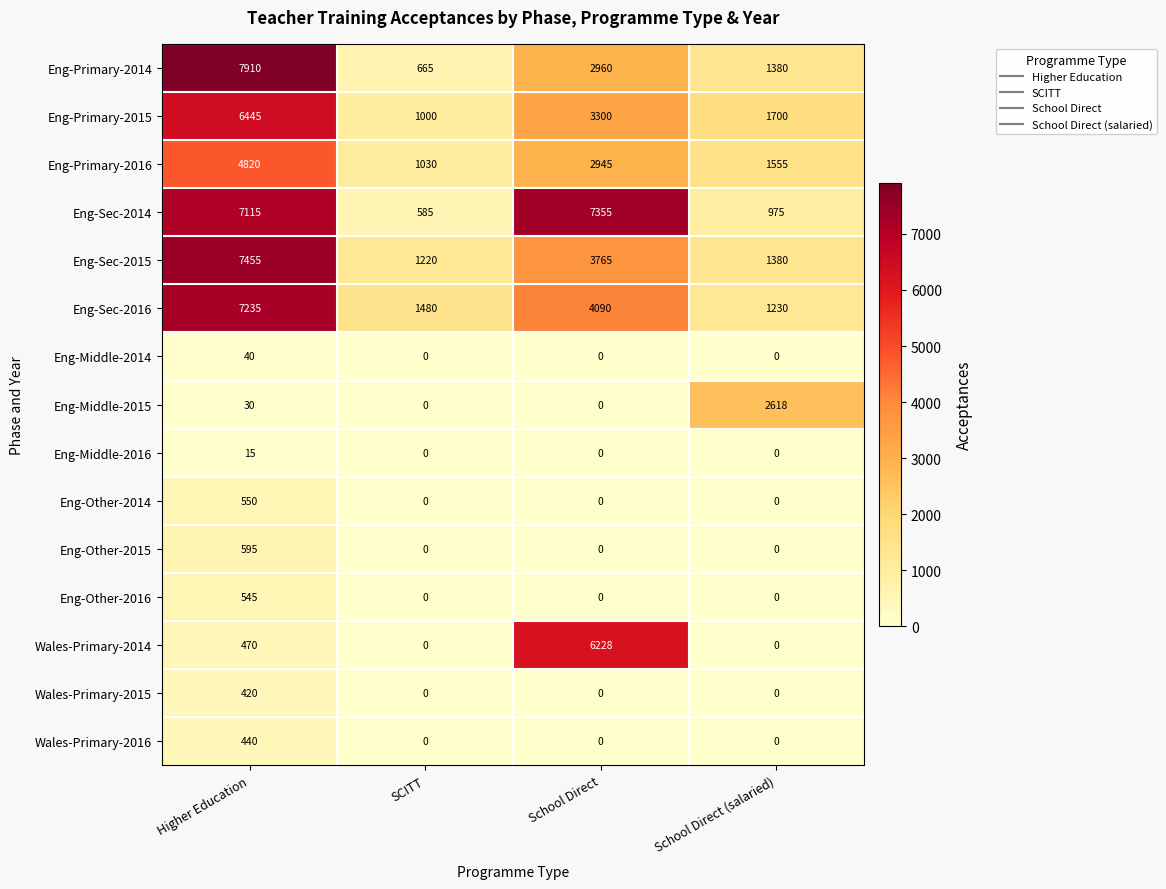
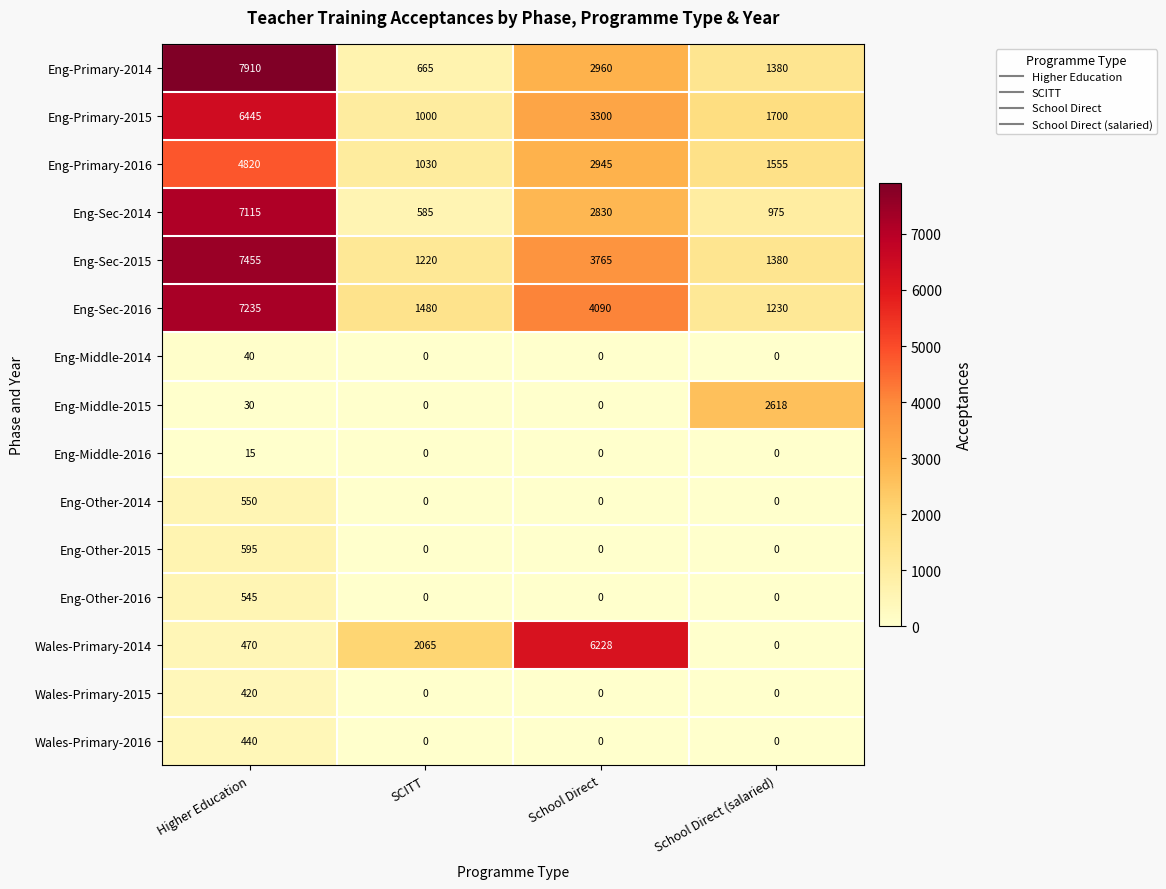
  {
    "Eng-Primary-2014": {
      "Higher Education": 7910,
      "SCITT": 665,
      "School Direct": 2960,
      "School Direct (salaried)": 1380
    },
    "Eng-Primary-2015": {
      "Higher Education": 6445,
      "SCITT": 1000,
      "School Direct": 3300,
      "School Direct (salaried)": 1700
    },
    "Eng-Primary-2016": {
      "Higher Education": 4820,
      "SCITT": 1030,
      "School Direct": 2945,
      "School Direct (salaried)": 1555
    },
    "Eng-Sec-2014": {
      "Higher Education": 7115,
      "SCITT": 585,
-     "School Direct": 7355,
+     "School Direct": 2830,
      "School Direct (salaried)": 975
    },
    "Eng-Sec-2015": {
      "Higher Education": 7455,
      "SCITT": 1220,
      "School Direct": 3765,
      "School Direct (salaried)": 1380
    },
    "Eng-Sec-2016": {
      "Higher Education": 7235,
      "SCITT": 1480,
      "School Direct": 4090,
      "School Direct (salaried)": 1230
    },
    "Eng-Middle-2014": {
      "Higher Education": 40,
      "SCITT": 0,
      "School Direct": 0,
      "School Direct (salaried)": 0
    },
    "Eng-Middle-2015": {
      "Higher Education": 30,
      "SCITT": 0,
      "School Direct": 0,
      "School Direct (salaried)": 2618
    },
    "Eng-Middle-2016": {
      "Higher Education": 15,
      "SCITT": 0,
      "School Direct": 0,
      "School Direct (salaried)": 0
    },
    "Eng-Other-2014": {
      "Higher Education": 550,
      "SCITT": 0,
      "School Direct": 0,
      "School Direct (salaried)": 0
    },
    "Eng-Other-2015": {
      "Higher Education": 595,
      "SCITT": 0,
      "School Direct": 0,
      "School Direct (salaried)": 0
    },
    "Eng-Other-2016": {
      "Higher Education": 545,
      "SCITT": 0,
      "School Direct": 0,
      "School Direct (salaried)": 0
    },
    "Wales-Primary-2014": {
      "Higher Education": 470,
-     "SCITT": 0,
+     "SCITT": 2065,
      "School Direct": 6228,
      "School Direct (salaried)": 0
    },
    "Wales-Primary-2015": {
      "Higher Education": 420,
      "SCITT": 0,
      "School Direct": 0,
      "School Direct (salaried)": 0
    },
    "Wales-Primary-2016": {
      "Higher Education": 440,
      "SCITT": 0,
      "School Direct": 0,
      "School Direct (salaried)": 0
    }
  }
